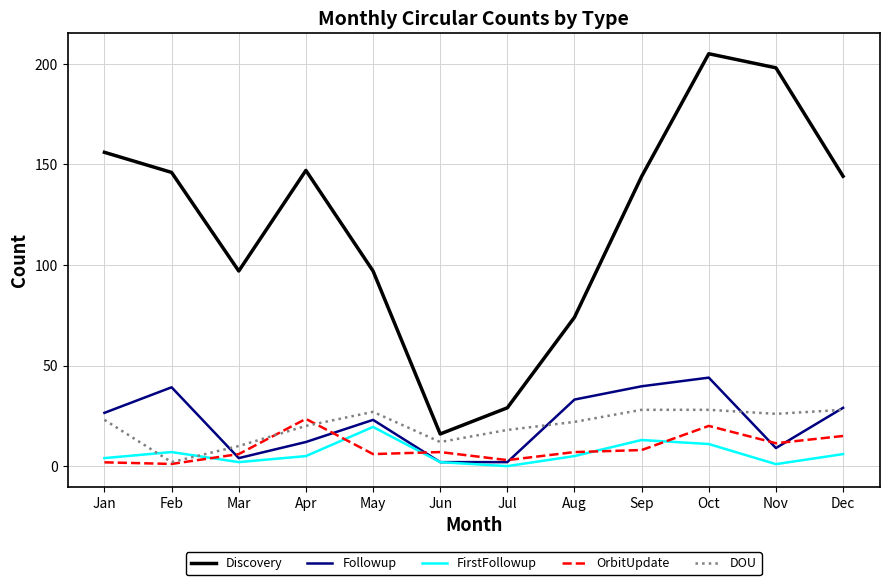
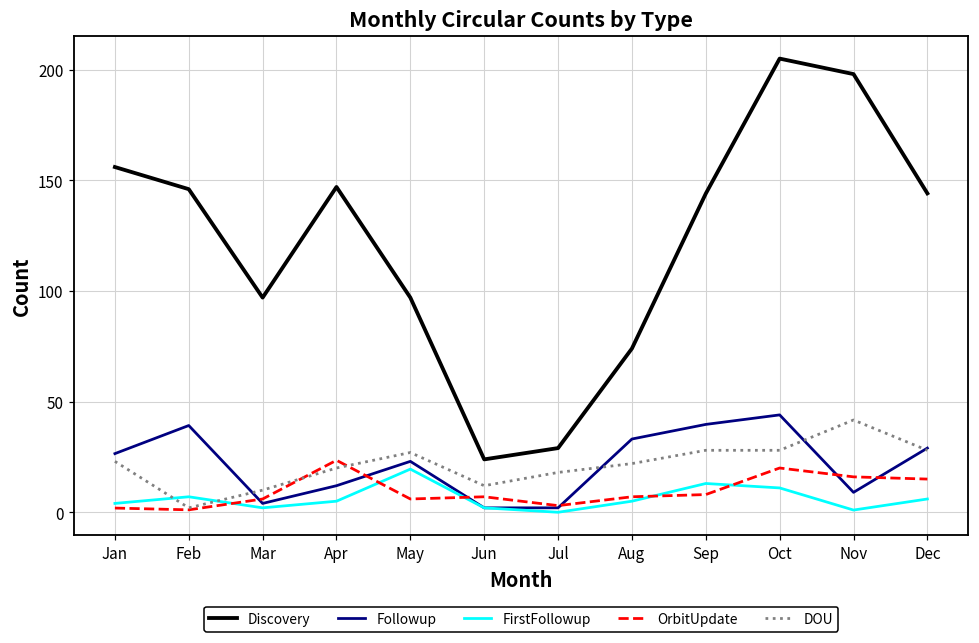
  {
    "Discovery": {
      "Jan": 156,
      "Feb": 146,
      "Mar": 97,
      "Apr": 147,
      "May": 97,
-     "Jun": 16,
+     "Jun": 24,
      "Jul": 29,
      "Aug": 74,
      "Sep": 144,
      "Oct": 205,
      "Nov": 198,
      "Dec": 144
    },
    "Followup": {
      "Jan": 27,
      "Feb": 39,
      "Mar": 4,
      "Apr": 12,
      "May": 23,
      "Aug": 33,
      "Sep": 40,
      "Oct": 44,
      "Nov": 9
    },
    "FirstFollowup": {
      "Jan": 4,
      "Feb": 7,
      "Mar": 2,
      "Apr": 5,
      "May": 20,
      "Jul": 0,
      "Aug": 5,
      "Sep": 13,
      "Oct": 11,
      "Nov": 1,
      "Dec": 6
    },
    "OrbitUpdate": {
      "Jan": 2,
      "Mar": 6,
      "Apr": 24,
      "May": 6,
      "Jun": 7,
      "Aug": 7,
      "Sep": 8,
      "Oct": 20,
-     "Nov": 11,
+     "Nov": 16,
      "Dec": 15
    },
    "DOU": {
      "Jan": 23,
      "Mar": 10,
      "Apr": 20,
      "May": 27,
      "Jun": 12,
      "Jul": 18,
      "Aug": 22,
      "Sep": 28,
      "Oct": 28,
-     "Nov": 26
+     "Nov": 42
    }
  }
